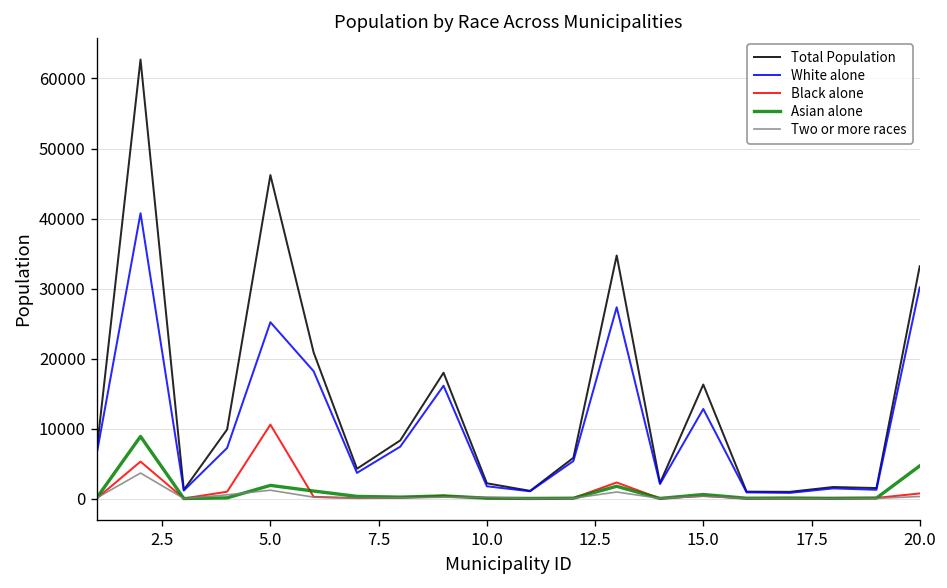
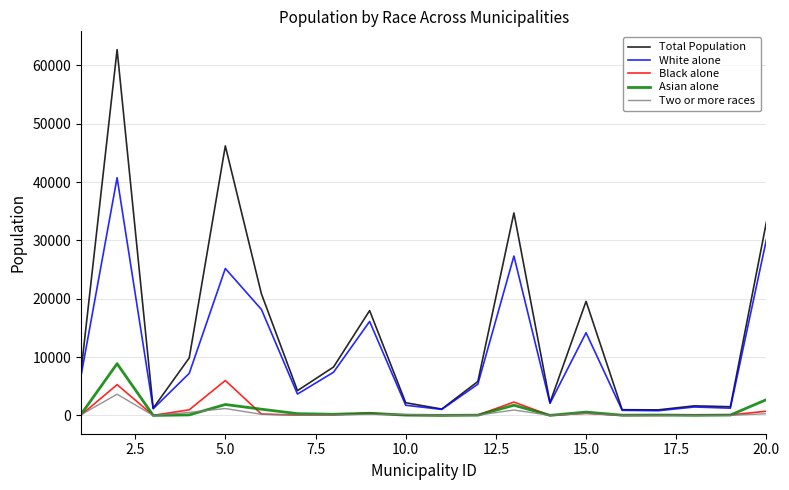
  {
    "Total Population": {
      "5.0": 46000,
-     "15.0": 16000,
+     "15.0": 20000,
      "20.0": 33000
    },
    "White alone": {
      "5.0": 25000,
-     "15.0": 13000,
+     "15.0": 14000,
      "20.0": 30000
    },
    "Black alone": {
-     "5.0": 11000
+     "5.0": 6000
    },
    "Asian alone": {
      "5.0": 2000,
-     "20.0": 5000
+     "20.0": 3000
    },
    "Two or more races": {
      "5.0": 1000
    }
  }
